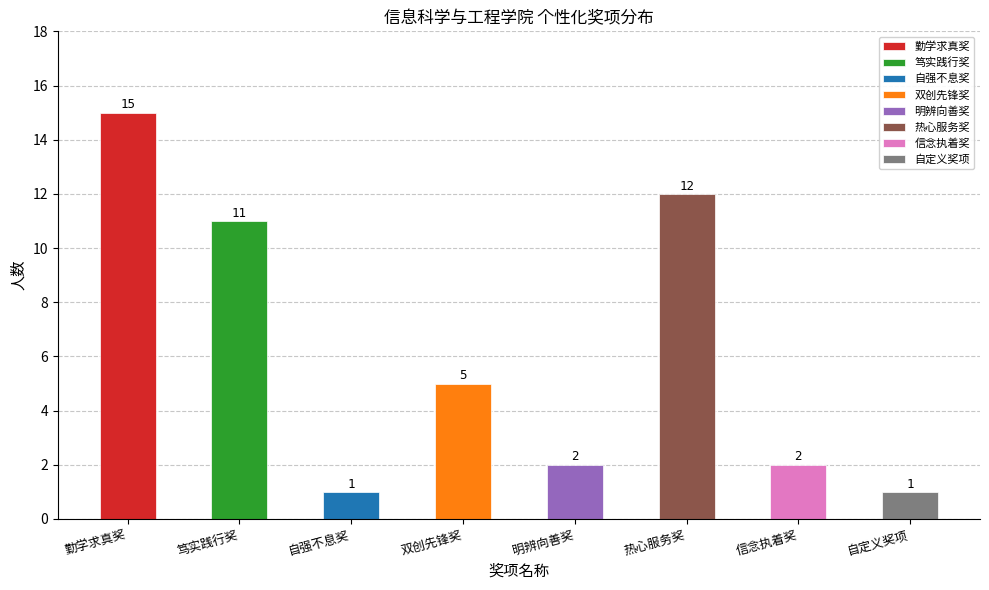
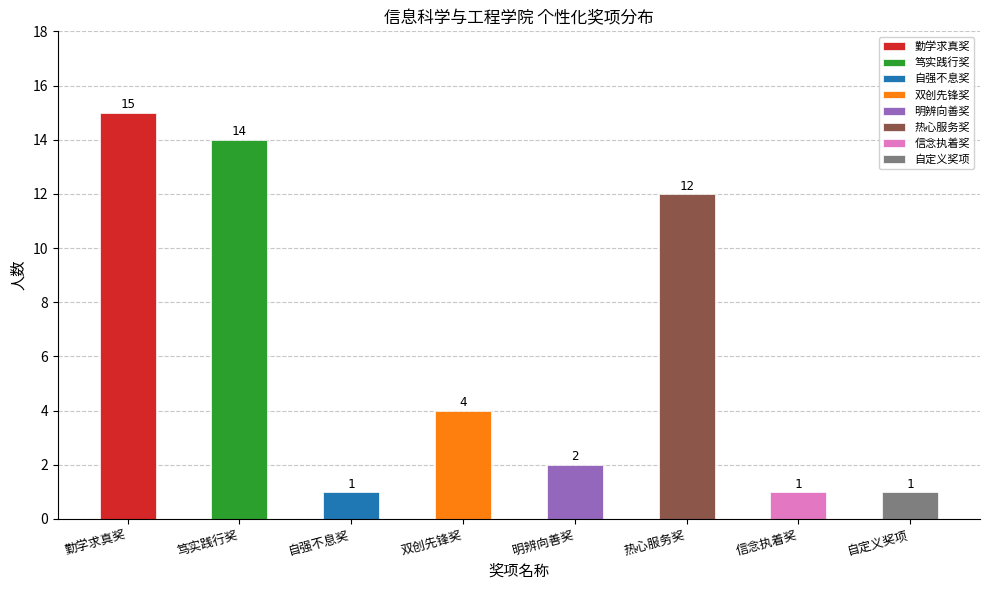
  {
    "勤学求真奖": 15,
-   "笃实践行奖": 11,
+   "笃实践行奖": 14,
    "自强不息奖": 1,
-   "双创先锋奖": 5,
+   "双创先锋奖": 4,
    "明辨向善奖": 2,
    "热心服务奖": 12,
-   "信念执着奖": 2,
+   "信念执着奖": 1,
    "自定义奖项": 1
  }
